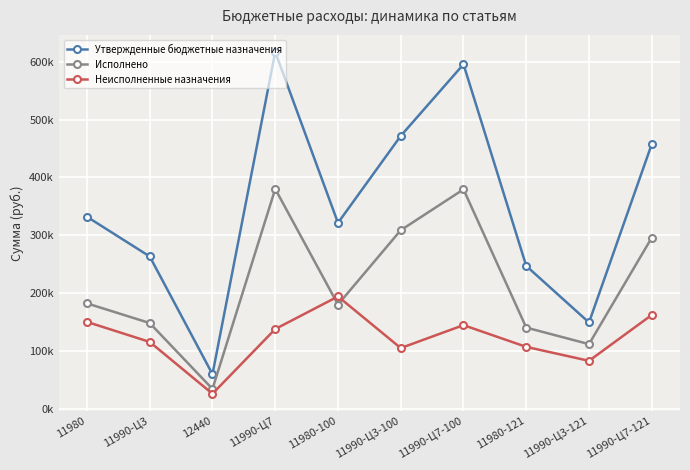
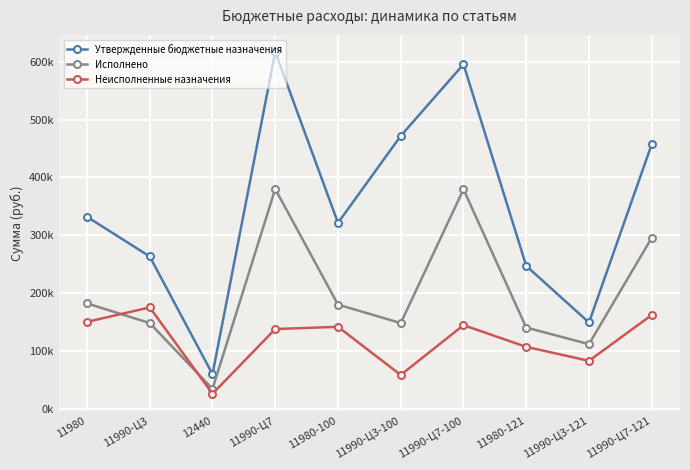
  {
    "Утвержденные бюджетные назначения": {
      "11980": 330000,
      "11990-Ц3": 260000,
      "12440": 60000,
      "11980-100": 320000,
      "11990-Ц3-100": 470000,
      "11990-Ц7-100": 600000,
      "11980-121": 250000,
      "11990-Ц3-121": 150000,
      "11990-Ц7-121": 460000
    },
    "Исполнено": {
      "11980": 180000,
      "11990-Ц3": 150000,
      "12440": 30000,
      "11990-Ц7": 380000,
      "11980-100": 180000,
-     "11990-Ц3-100": 310000,
+     "11990-Ц3-100": 150000,
      "11990-Ц7-100": 380000,
      "11980-121": 140000,
      "11990-Ц3-121": 110000,
      "11990-Ц7-121": 300000
    },
    "Неисполненные назначения": {
      "11980": 150000,
-     "11990-Ц3": 120000,
+     "11990-Ц3": 170000,
      "12440": 30000,
      "11990-Ц7": 140000,
-     "11980-100": 190000,
-     "11990-Ц3-100": 100000,
+     "11980-100": 140000,
+     "11990-Ц3-100": 60000,
      "11990-Ц7-100": 140000,
      "11980-121": 110000,
      "11990-Ц3-121": 80000,
      "11990-Ц7-121": 160000
    }
  }
